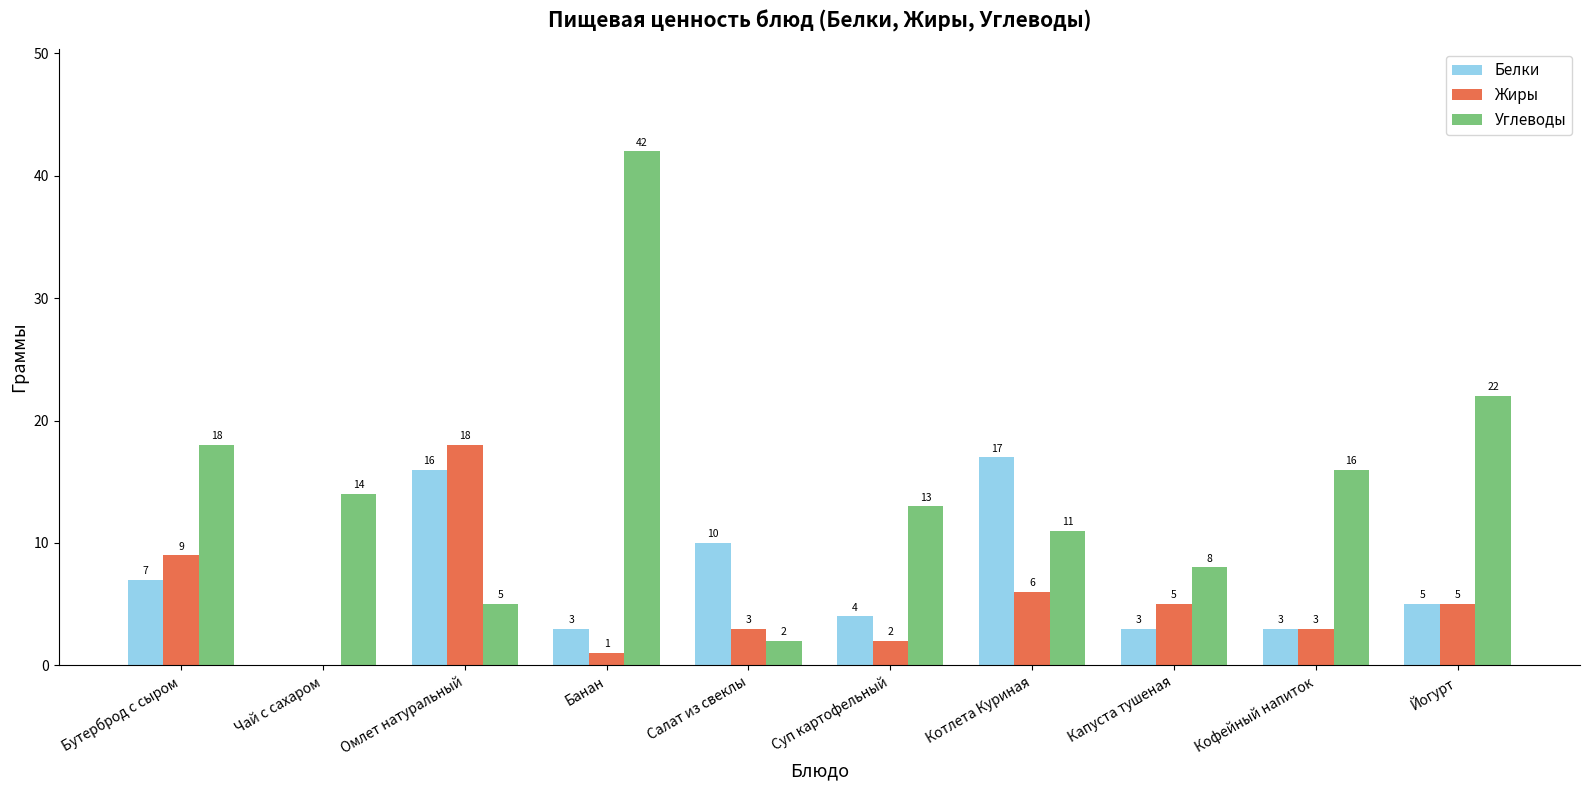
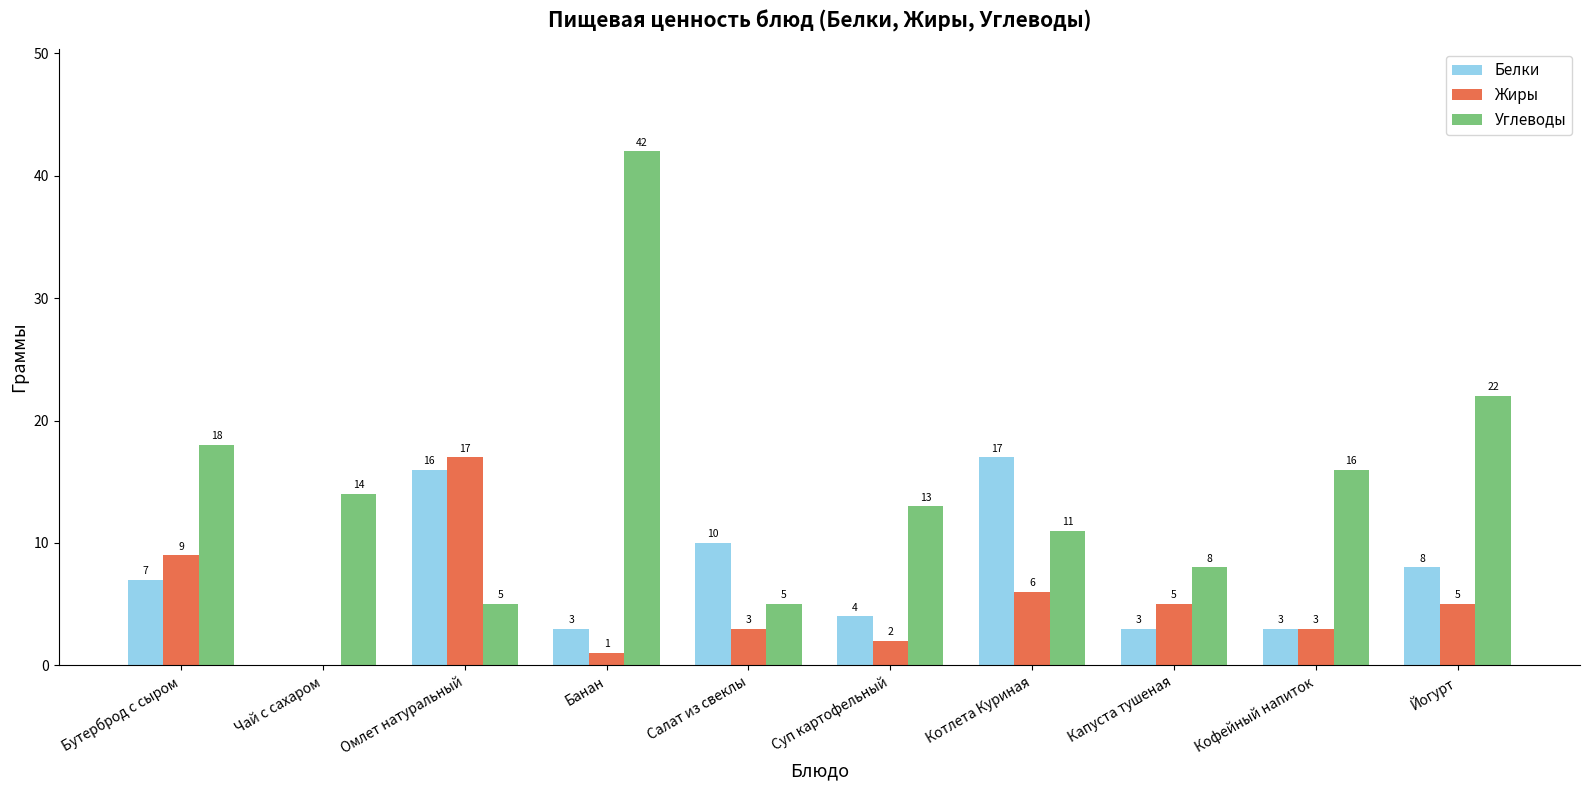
  {
    "Белки": {
      "Бутерброд с сыром": 7,
      "Омлет натуральный": 16,
      "Банан": 3,
      "Салат из свеклы": 10,
      "Суп картофельный": 4,
      "Котлета Куриная": 17,
      "Капуста тушеная": 3,
      "Кофейный напиток": 3,
-     "Йогурт": 5
+     "Йогурт": 8
    },
    "Жиры": {
      "Бутерброд с сыром": 9,
-     "Омлет натуральный": 18,
+     "Омлет натуральный": 17,
      "Банан": 1,
      "Салат из свеклы": 3,
      "Суп картофельный": 2,
      "Котлета Куриная": 6,
      "Капуста тушеная": 5,
      "Кофейный напиток": 3,
      "Йогурт": 5
    },
    "Углеводы": {
      "Бутерброд с сыром": 18,
      "Чай с сахаром": 14,
      "Омлет натуральный": 5,
      "Банан": 42,
-     "Салат из свеклы": 2,
+     "Салат из свеклы": 5,
      "Суп картофельный": 13,
      "Котлета Куриная": 11,
      "Капуста тушеная": 8,
      "Кофейный напиток": 16,
      "Йогурт": 22
    }
  }
